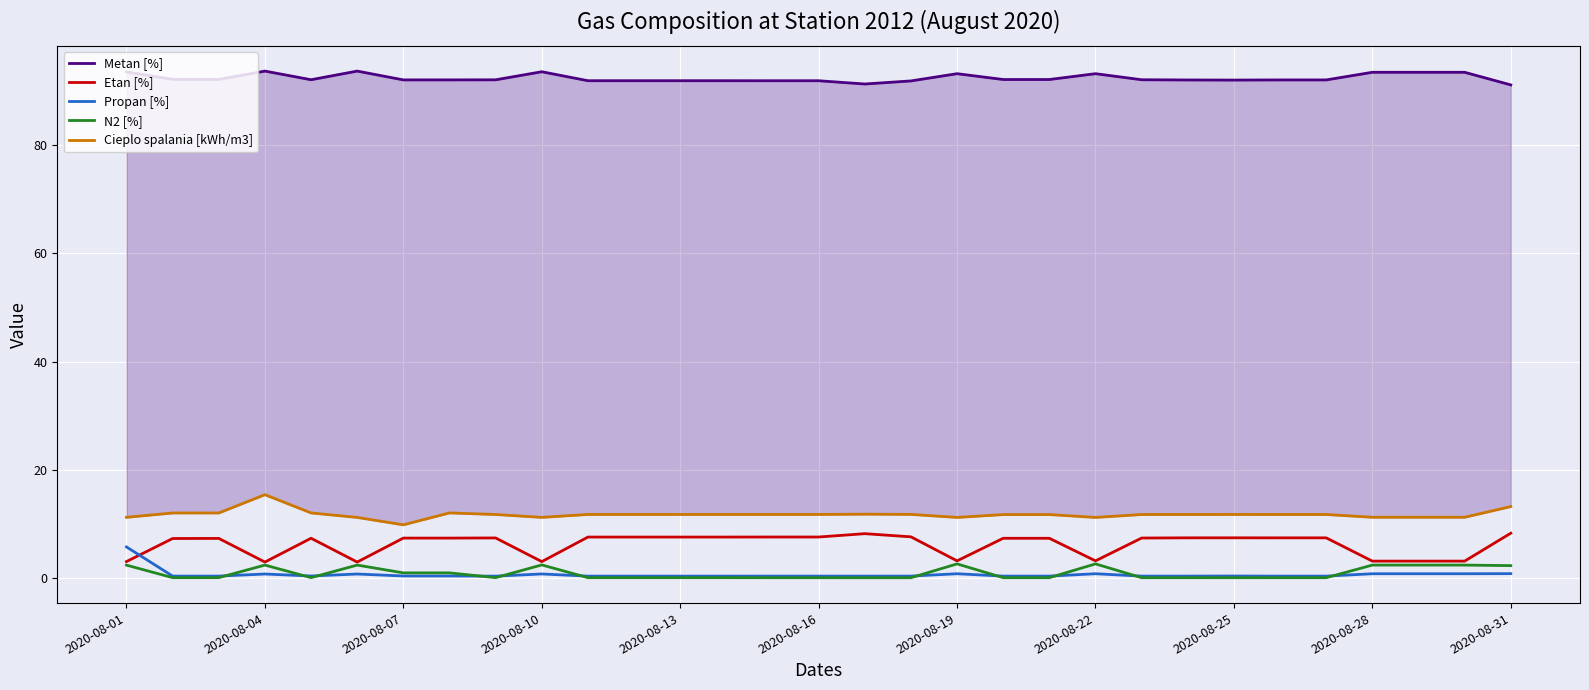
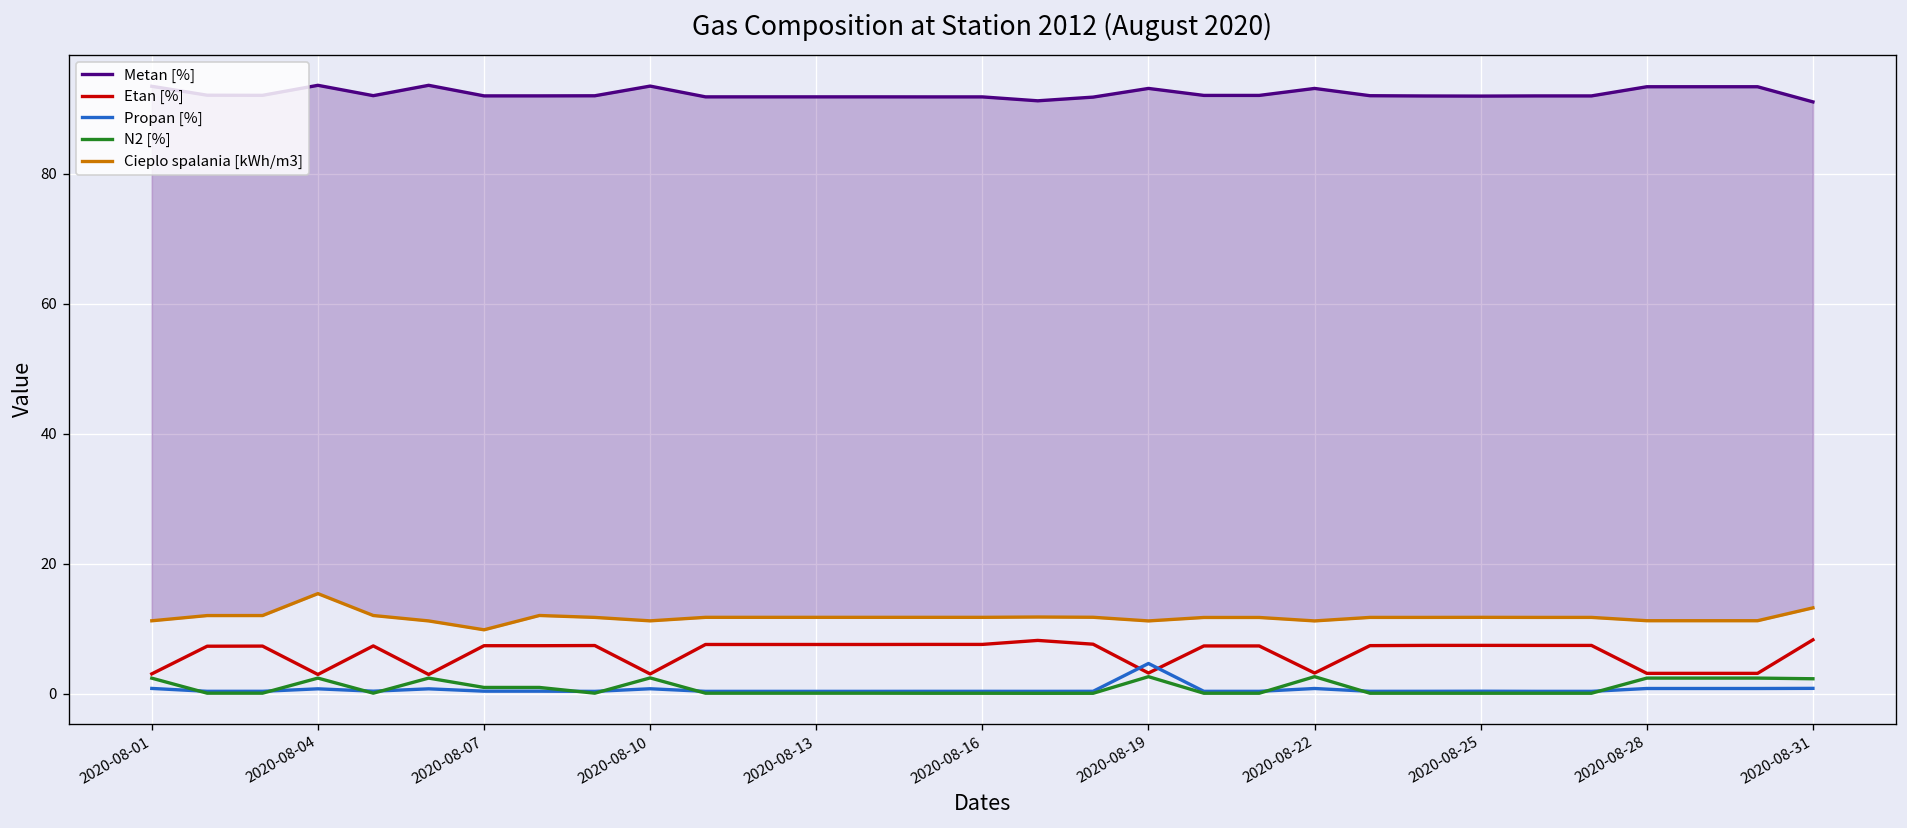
  {
    "Metan [%]": {
      "2020-08-04": 94,
      "2020-08-07": 92,
      "2020-08-10": 94,
      "2020-08-13": 92,
      "2020-08-16": 92,
      "2020-08-19": 93,
      "2020-08-22": 93,
      "2020-08-25": 92,
      "2020-08-28": 93,
      "2020-08-31": 91
    },
    "Etan [%]": {
      "2020-08-01": 3,
      "2020-08-04": 3,
      "2020-08-07": 7,
      "2020-08-10": 3,
      "2020-08-13": 8,
      "2020-08-16": 8,
      "2020-08-19": 3,
      "2020-08-22": 3,
      "2020-08-25": 7,
      "2020-08-28": 3,
      "2020-08-31": 8
    },
    "Propan [%]": {
-     "2020-08-01": 6,
+     "2020-08-01": 1,
      "2020-08-04": 1,
      "2020-08-07": 0,
      "2020-08-10": 1,
-     "2020-08-19": 1,
+     "2020-08-19": 5,
      "2020-08-22": 1,
      "2020-08-28": 1,
      "2020-08-31": 1
    },
    "N2 [%]": {
      "2020-08-01": 2,
      "2020-08-04": 2,
      "2020-08-07": 1,
      "2020-08-10": 2,
      "2020-08-19": 3,
      "2020-08-22": 3,
      "2020-08-28": 2,
      "2020-08-31": 2
    },
    "Cieplo spalania [kWh/m3]": {
      "2020-08-01": 11,
      "2020-08-04": 15,
      "2020-08-07": 10,
      "2020-08-10": 11,
      "2020-08-13": 12,
      "2020-08-16": 12,
      "2020-08-19": 11,
      "2020-08-22": 11,
      "2020-08-25": 12,
      "2020-08-28": 11,
      "2020-08-31": 13
    }
  }
